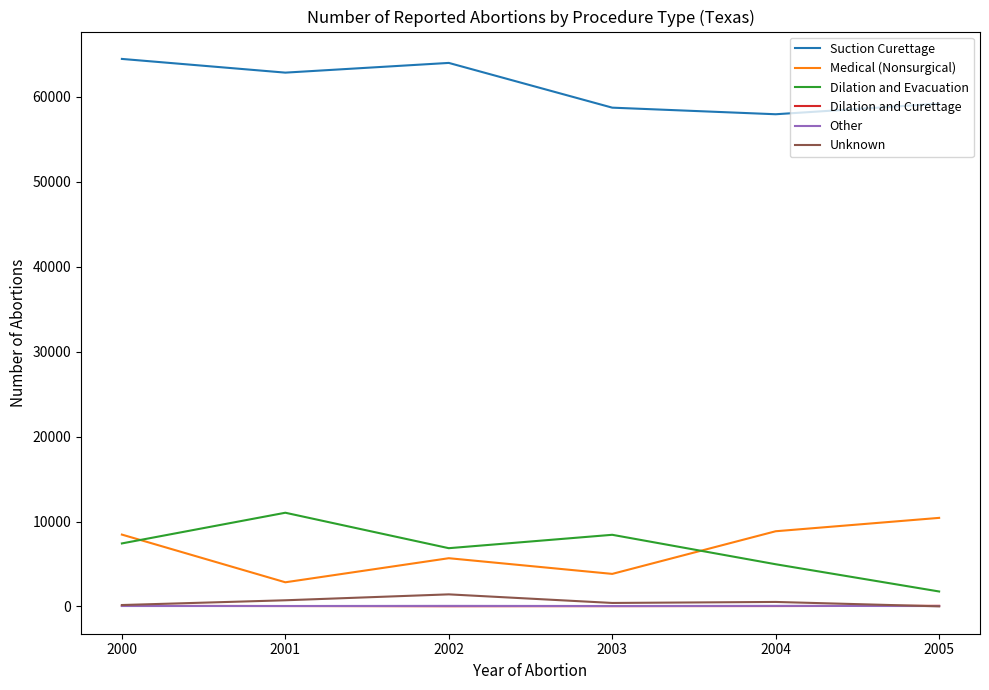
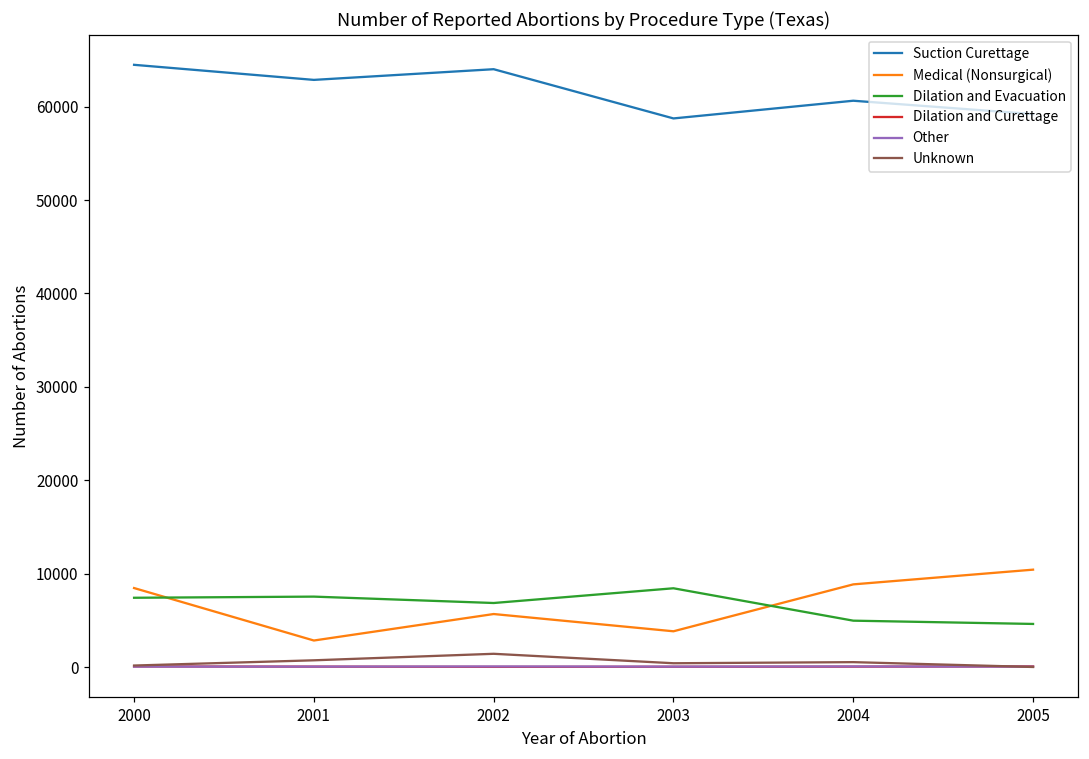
  {
    "Suction Curettage": {
      "2000": 64000,
      "2001": 63000,
      "2002": 64000,
      "2003": 59000,
-     "2004": 58000
+     "2004": 61000
    },
    "Medical (Nonsurgical)": {
      "2000": 8000,
      "2001": 3000,
      "2002": 6000,
      "2003": 4000,
      "2004": 9000,
      "2005": 10000
    },
    "Dilation and Evacuation": {
      "2000": 7000,
-     "2001": 11000,
+     "2001": 8000,
      "2002": 7000,
      "2003": 8000,
      "2004": 5000,
-     "2005": 2000
+     "2005": 5000
    },
    "Other": {
      "2001": 0,
      "2002": 0,
      "2003": 0,
      "2004": 0
    },
    "Unknown": {
      "2001": 1000,
      "2002": 1000,
      "2003": 0,
      "2004": 1000
    }
  }
